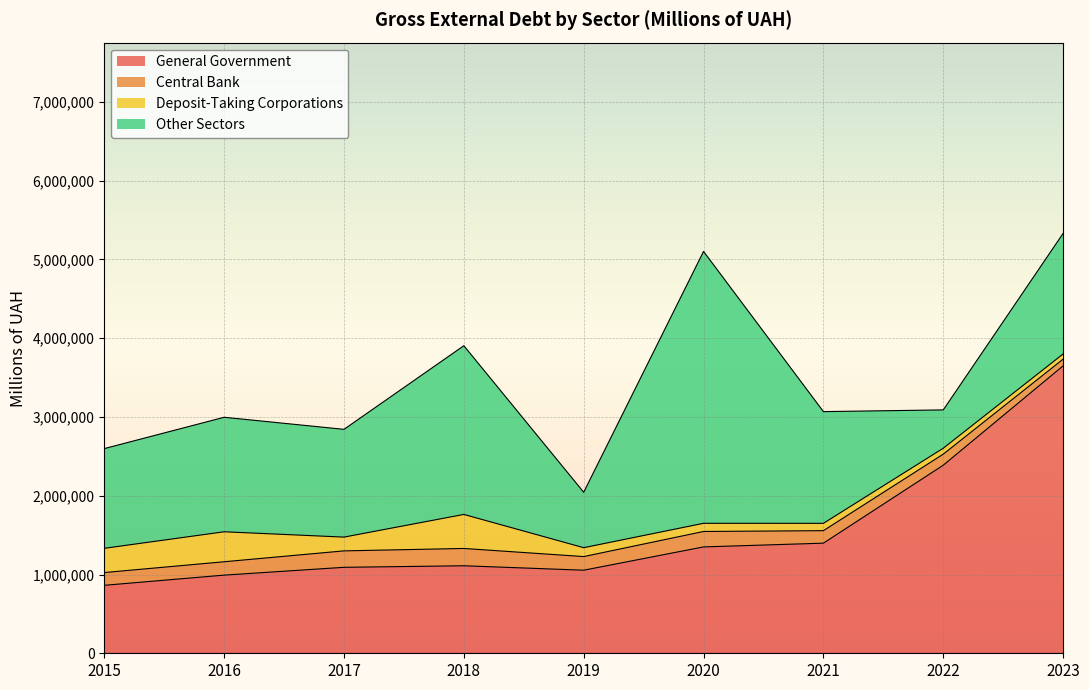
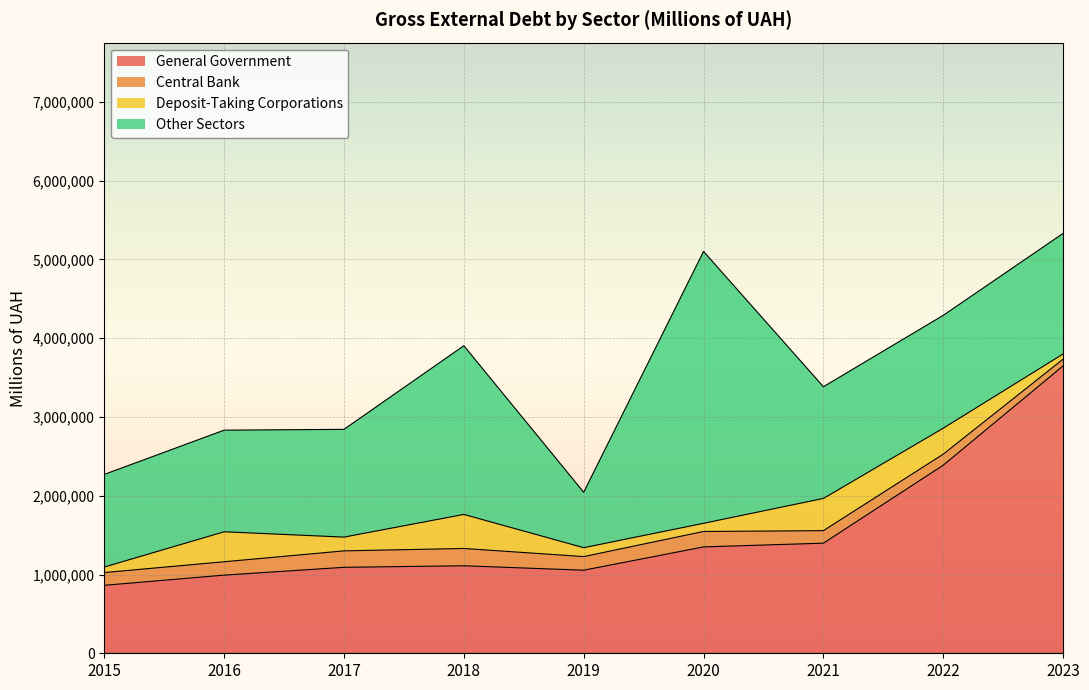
  {
    "Deposit-Taking Corporations": {
-     "2015": "300,000",
+     "2015": "100,000",
      "2016": "400,000",
      "2017": "200,000",
      "2018": "400,000",
      "2019": "100,000",
      "2020": "100,000",
-     "2021": "100,000",
-     "2022": "100,000",
+     "2021": "400,000",
+     "2022": "300,000",
      "2023": "100,000"
    },
    "Other Sectors": {
-     "2015": "1,300,000",
-     "2016": "1,500,000",
+     "2015": "1,200,000",
+     "2016": "1,300,000",
      "2017": "1,400,000",
      "2018": "2,100,000",
      "2019": "700,000",
      "2020": "3,500,000",
      "2021": "1,400,000",
-     "2022": "500,000",
+     "2022": "1,400,000",
      "2023": "1,500,000"
    }
  }
